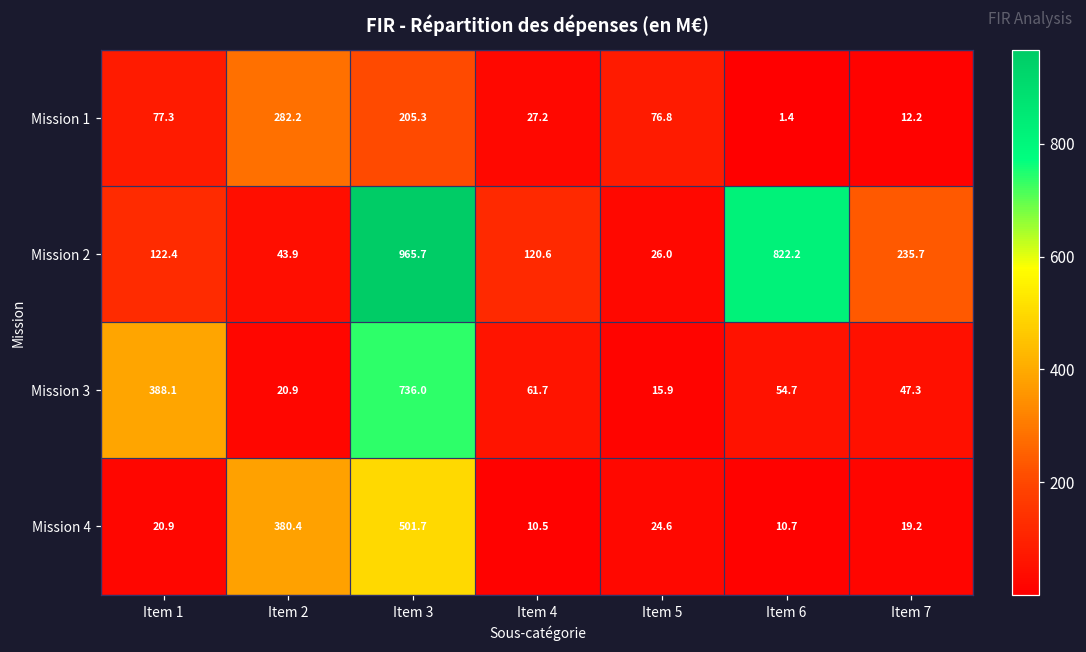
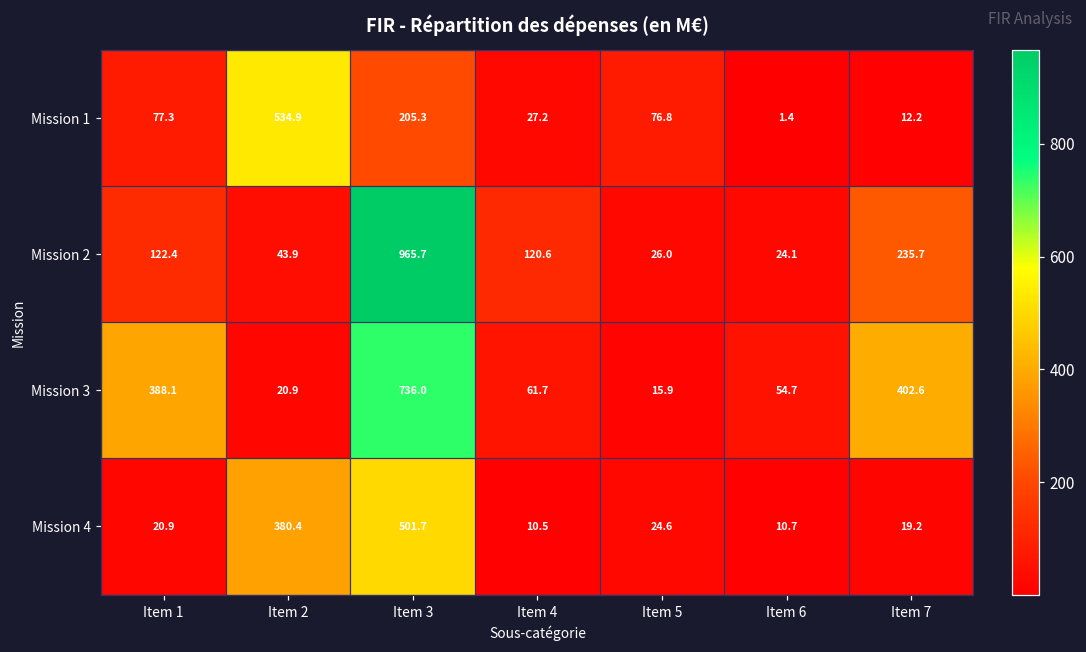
  {
    "Mission 1": {
      "Item 1": 77.3,
-     "Item 2": 282.2,
+     "Item 2": 534.9,
      "Item 3": 205.3,
      "Item 4": 27.2,
      "Item 5": 76.8,
      "Item 6": 1.4,
      "Item 7": 12.2
    },
    "Mission 2": {
      "Item 1": 122.4,
      "Item 2": 43.9,
      "Item 3": 965.7,
      "Item 4": 120.6,
      "Item 5": 26.0,
-     "Item 6": 822.2,
+     "Item 6": 24.1,
      "Item 7": 235.7
    },
    "Mission 3": {
      "Item 1": 388.1,
      "Item 2": 20.9,
      "Item 3": 736.0,
      "Item 4": 61.7,
      "Item 5": 15.9,
      "Item 6": 54.7,
-     "Item 7": 47.3
+     "Item 7": 402.6
    },
    "Mission 4": {
      "Item 1": 20.9,
      "Item 2": 380.4,
      "Item 3": 501.7,
      "Item 4": 10.5,
      "Item 5": 24.6,
      "Item 6": 10.7,
      "Item 7": 19.2
    }
  }
